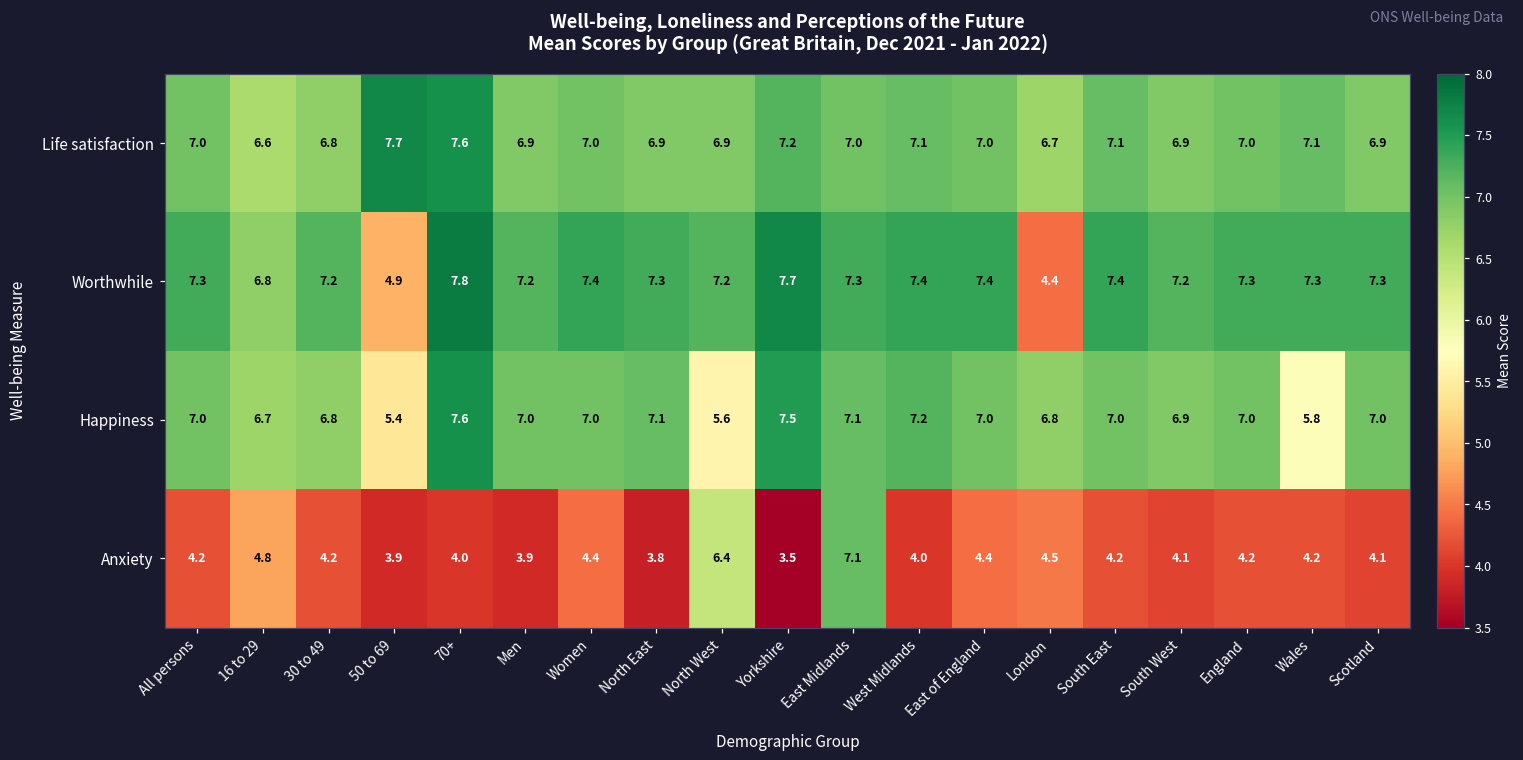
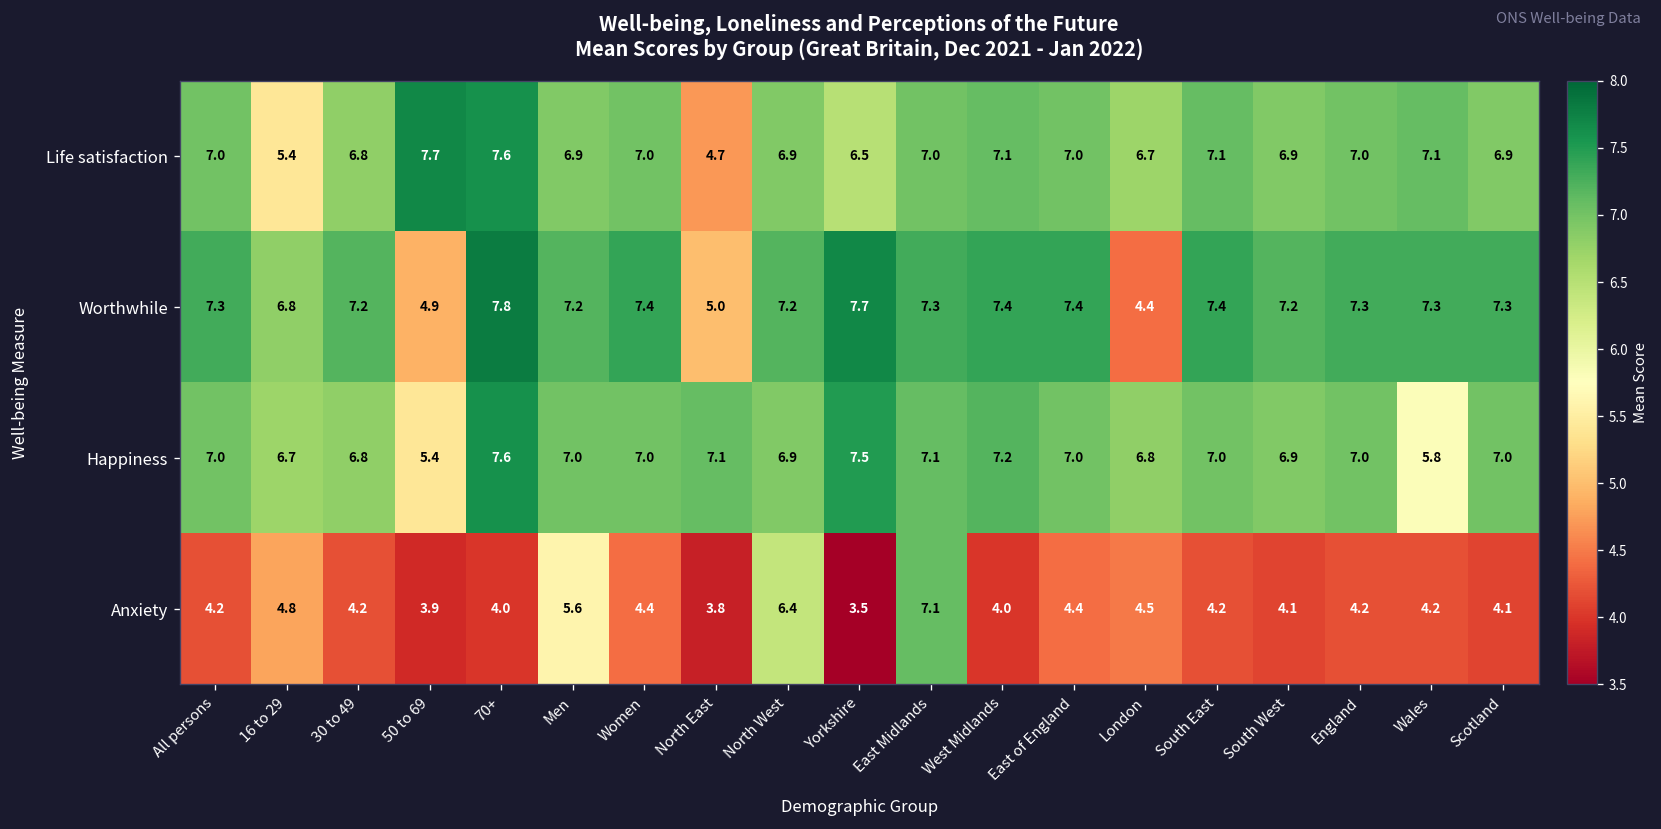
  {
    "Life satisfaction": {
      "All persons": 7.0,
-     "16 to 29": 6.6,
+     "16 to 29": 5.4,
      "30 to 49": 6.8,
      "50 to 69": 7.7,
      "70+": 7.6,
      "Men": 6.9,
      "Women": 7.0,
-     "North East": 6.9,
+     "North East": 4.7,
      "North West": 6.9,
-     "Yorkshire": 7.2,
+     "Yorkshire": 6.5,
      "East Midlands": 7.0,
      "West Midlands": 7.1,
      "East of England": 7.0,
      "London": 6.7,
      "South East": 7.1,
      "South West": 6.9,
      "England": 7.0,
      "Wales": 7.1,
      "Scotland": 6.9
    },
    "Worthwhile": {
      "All persons": 7.3,
      "16 to 29": 6.8,
      "30 to 49": 7.2,
      "50 to 69": 4.9,
      "70+": 7.8,
      "Men": 7.2,
      "Women": 7.4,
-     "North East": 7.3,
+     "North East": 5.0,
      "North West": 7.2,
      "Yorkshire": 7.7,
      "East Midlands": 7.3,
      "West Midlands": 7.4,
      "East of England": 7.4,
      "London": 4.4,
      "South East": 7.4,
      "South West": 7.2,
      "England": 7.3,
      "Wales": 7.3,
      "Scotland": 7.3
    },
    "Happiness": {
      "All persons": 7.0,
      "16 to 29": 6.7,
      "30 to 49": 6.8,
      "50 to 69": 5.4,
      "70+": 7.6,
      "Men": 7.0,
      "Women": 7.0,
      "North East": 7.1,
-     "North West": 5.6,
+     "North West": 6.9,
      "Yorkshire": 7.5,
      "East Midlands": 7.1,
      "West Midlands": 7.2,
      "East of England": 7.0,
      "London": 6.8,
      "South East": 7.0,
      "South West": 6.9,
      "England": 7.0,
      "Wales": 5.8,
      "Scotland": 7.0
    },
    "Anxiety": {
      "All persons": 4.2,
      "16 to 29": 4.8,
      "30 to 49": 4.2,
      "50 to 69": 3.9,
      "70+": 4.0,
-     "Men": 3.9,
+     "Men": 5.6,
      "Women": 4.4,
      "North East": 3.8,
      "North West": 6.4,
      "Yorkshire": 3.5,
      "East Midlands": 7.1,
      "West Midlands": 4.0,
      "East of England": 4.4,
      "London": 4.5,
      "South East": 4.2,
      "South West": 4.1,
      "England": 4.2,
      "Wales": 4.2,
      "Scotland": 4.1
    }
  }
